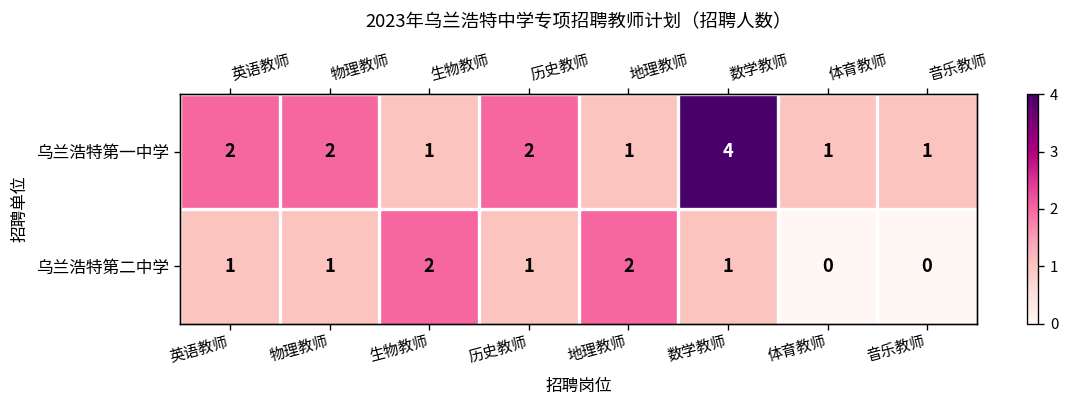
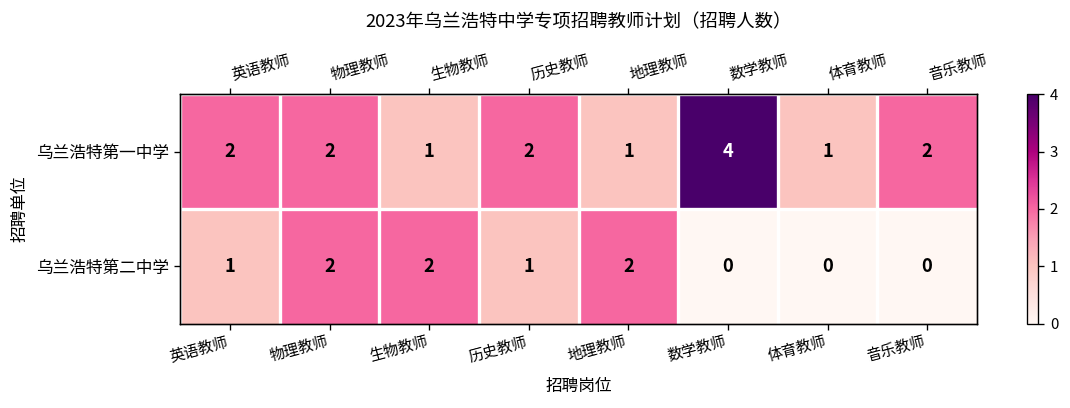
  {
    "乌兰浩特第一中学": {
      "英语教师": 2,
      "物理教师": 2,
      "生物教师": 1,
      "历史教师": 2,
      "地理教师": 1,
      "数学教师": 4,
      "体育教师": 1,
-     "音乐教师": 1
+     "音乐教师": 2
    },
    "乌兰浩特第二中学": {
      "英语教师": 1,
-     "物理教师": 1,
+     "物理教师": 2,
      "生物教师": 2,
      "历史教师": 1,
      "地理教师": 2,
-     "数学教师": 1,
+     "数学教师": 0,
      "体育教师": 0,
      "音乐教师": 0
    }
  }
